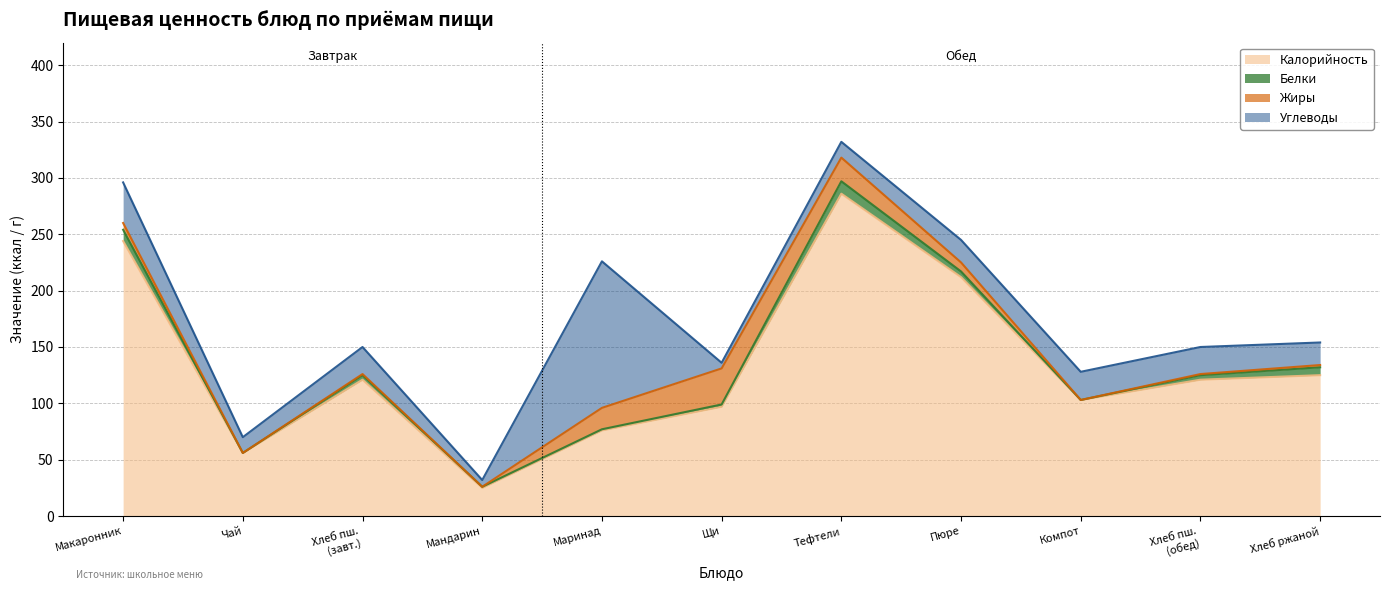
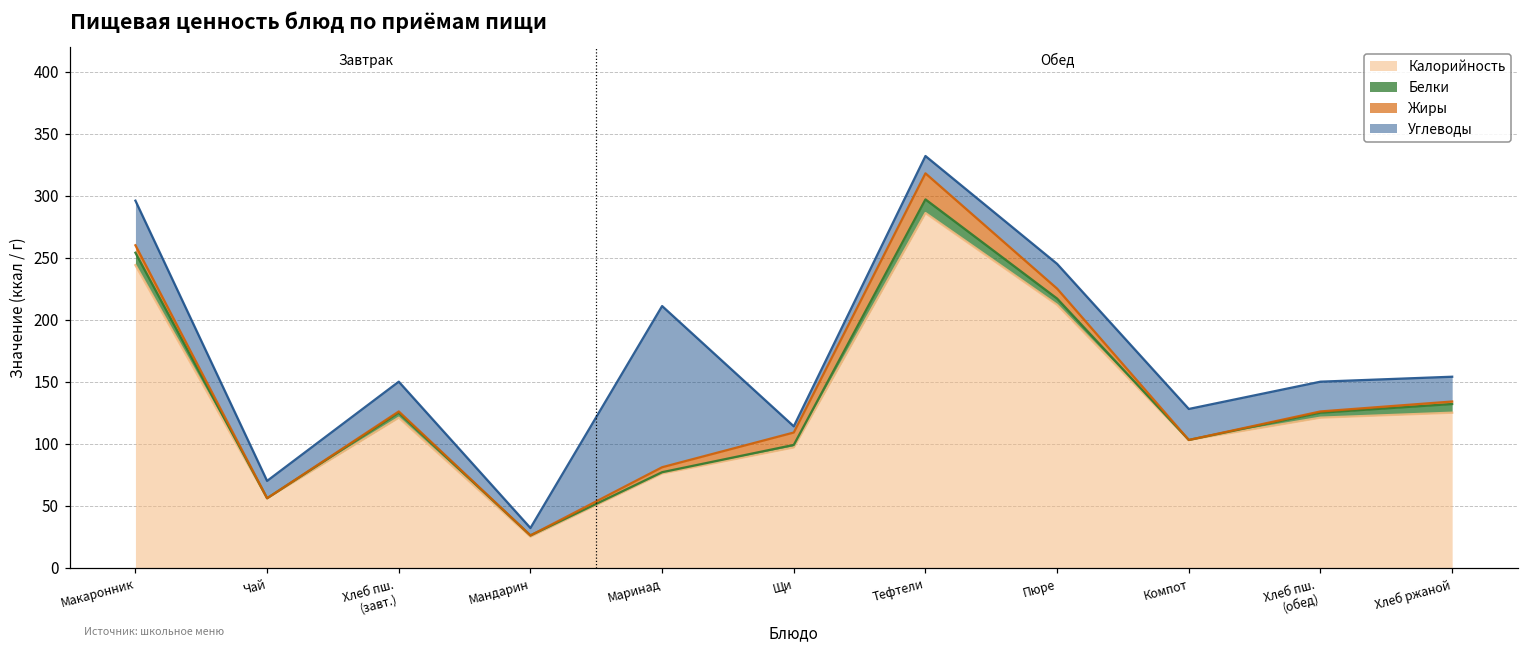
  {
    "Калорийность": {
      "Макаронник": 244,
      "Хлеб пш. (завт.)": 121,
      "Тефтели": 286,
      "Пюре": 212,
      "Хлеб пш. (обед)": 121,
      "Хлеб ржаной": 125
    },
    "Белки": {
      "Макаронник": 10,
      "Тефтели": 11,
      "Пюре": 5
    },
    "Жиры": {
      "Макаронник": 6,
-     "Маринад": 19,
-     "Щи": 32,
+     "Маринад": 4,
+     "Щи": 10,
      "Тефтели": 21,
      "Пюре": 8
    },
    "Углеводы": {
      "Макаронник": 36,
      "Чай": 14,
      "Хлеб пш. (завт.)": 24,
      "Мандарин": 6,
      "Маринад": 130,
      "Щи": 5,
      "Тефтели": 14,
      "Пюре": 20,
      "Компот": 25,
      "Хлеб пш. (обед)": 24,
      "Хлеб ржаной": 20
    }
  }
